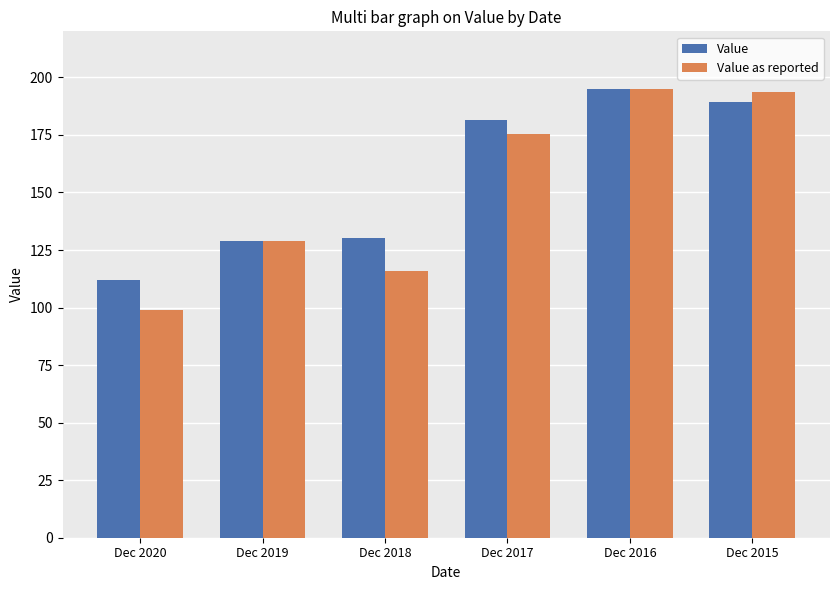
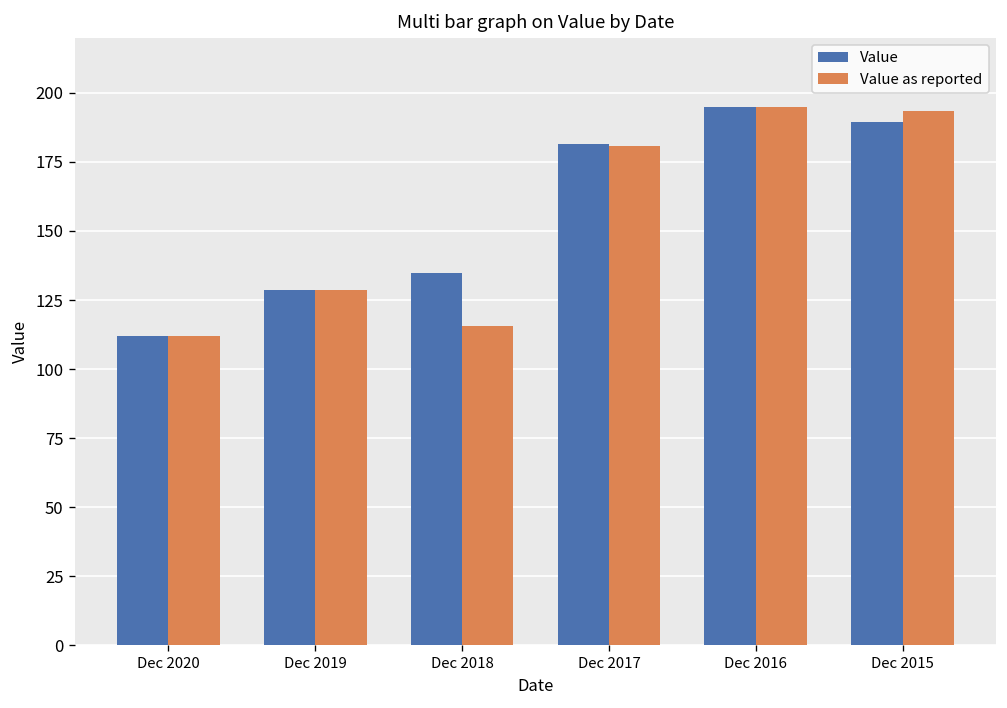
  {
    "Value": {
      "Dec 2020": 112,
      "Dec 2019": 129,
-     "Dec 2018": 130,
+     "Dec 2018": 135,
      "Dec 2017": 182,
      "Dec 2016": 195,
      "Dec 2015": 189
    },
    "Value as reported": {
-     "Dec 2020": 99,
+     "Dec 2020": 112,
      "Dec 2019": 129,
      "Dec 2018": 116,
-     "Dec 2017": 175,
+     "Dec 2017": 181,
      "Dec 2016": 195,
      "Dec 2015": 194
    }
  }
